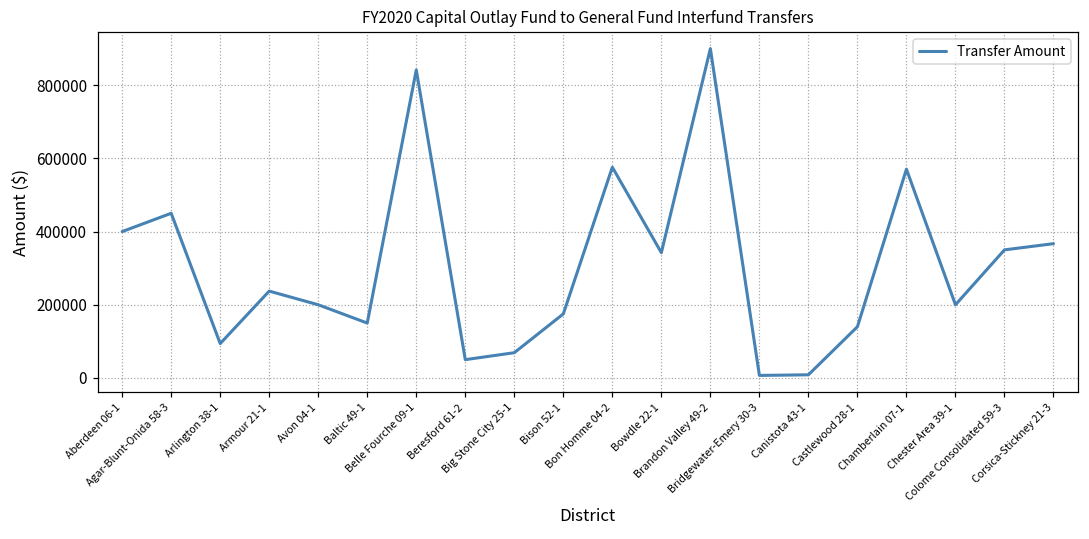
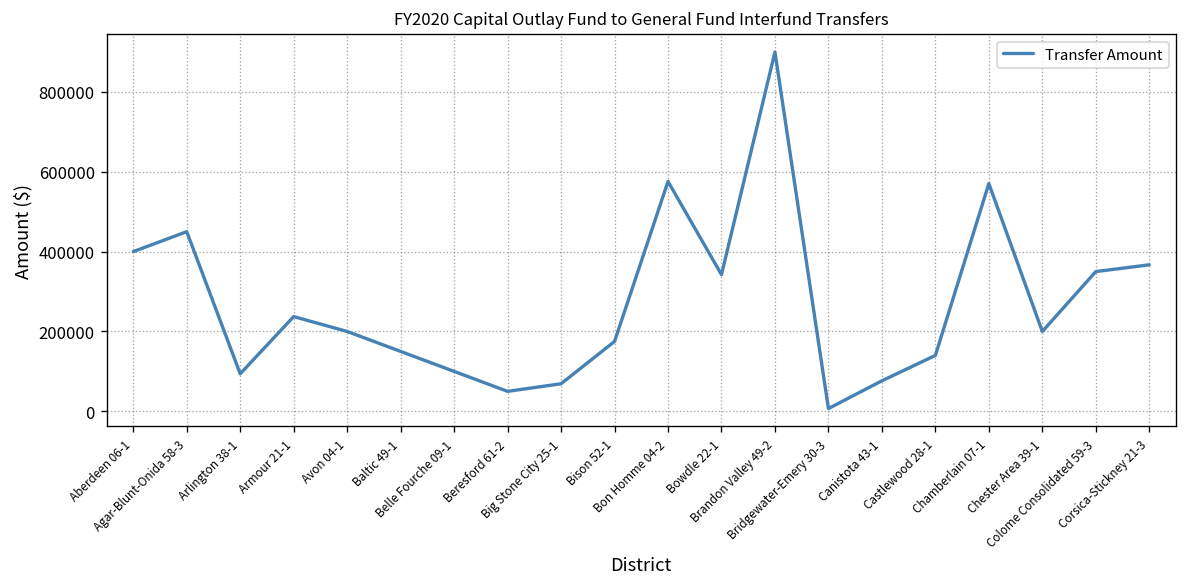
  {
    "Aberdeen 06-1": 400000,
    "Agar-Blunt-Onida 58-3": 450000,
    "Arlington 38-1": 90000,
    "Armour 21-1": 240000,
    "Avon 04-1": 200000,
    "Baltic 49-1": 150000,
-   "Belle Fourche 09-1": 840000,
+   "Belle Fourche 09-1": 100000,
    "Beresford 61-2": 50000,
    "Big Stone City 25-1": 70000,
    "Bison 52-1": 180000,
    "Bon Homme 04-2": 580000,
    "Bowdle 22-1": 340000,
    "Brandon Valley 49-2": 900000,
    "Bridgewater-Emery 30-3": 10000,
-   "Canistota 43-1": 10000,
+   "Canistota 43-1": 80000,
    "Castlewood 28-1": 140000,
    "Chamberlain 07-1": 570000,
    "Chester Area 39-1": 200000,
    "Colome Consolidated 59-3": 350000,
    "Corsica-Stickney 21-3": 370000
  }
